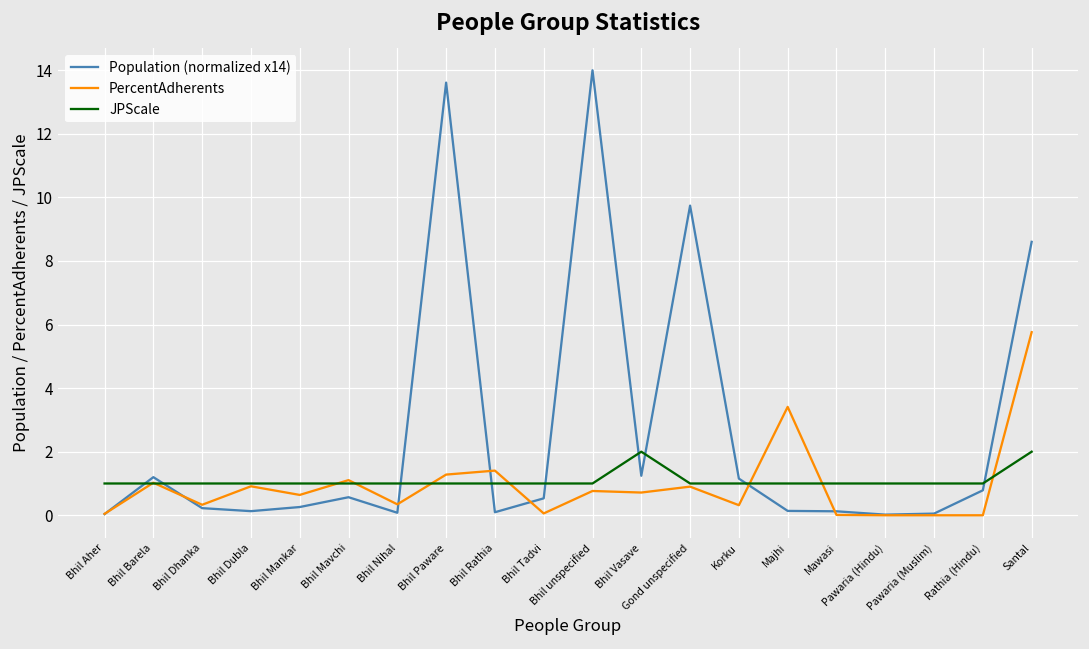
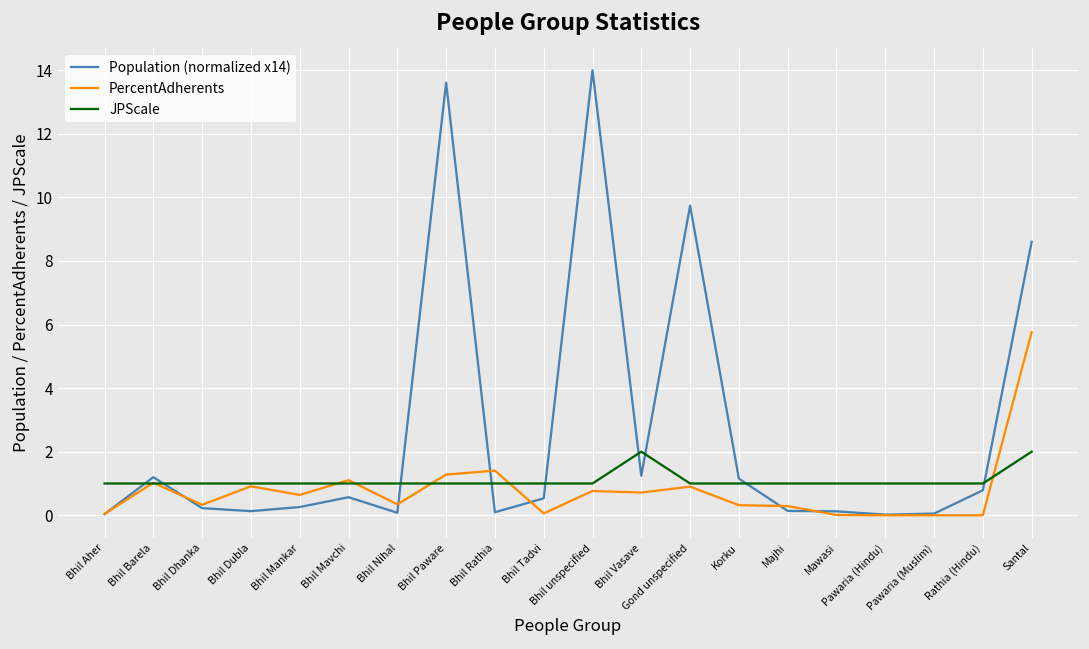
  {
    "Population (normalized x14)": {
      "Bhil Barela": 1.2,
      "Bhil Dhanka": 0.2,
      "Bhil Dubla": 0.1,
      "Bhil Mankar": 0.3,
      "Bhil Mavchi": 0.6,
      "Bhil Nihal": 0.1,
      "Bhil Paware": 13.6,
      "Bhil Rathia": 0.1,
      "Bhil Tadvi": 0.5,
      "Bhil unspecified": 14.0,
      "Bhil Vasave": 1.2,
      "Gond unspecified": 9.7,
      "Korku": 1.2,
      "Majhi": 0.1,
      "Mawasi": 0.1,
      "Rathia (Hindu)": 0.8,
      "Santal": 8.6
    },
    "PercentAdherents": {
      "Bhil Dhanka": 0.3,
      "Bhil Dubla": 0.9,
      "Bhil Mankar": 0.6,
      "Bhil Mavchi": 1.1,
      "Bhil Nihal": 0.3,
      "Bhil Paware": 1.3,
      "Bhil Rathia": 1.4,
      "Bhil Tadvi": 0.1,
      "Bhil unspecified": 0.8,
      "Bhil Vasave": 0.7,
      "Gond unspecified": 0.9,
      "Korku": 0.3,
-     "Majhi": 3.4,
+     "Majhi": 0.3,
      "Mawasi": 0.0,
      "Rathia (Hindu)": 0.0,
      "Santal": 5.8
    },
    "JPScale": {
      "Bhil Aher": 1.0,
      "Bhil Dhanka": 1.0,
      "Bhil Dubla": 1.0,
      "Bhil Mankar": 1.0,
      "Bhil Mavchi": 1.0,
      "Bhil Nihal": 1.0,
      "Bhil Paware": 1.0,
      "Bhil Rathia": 1.0,
      "Bhil Tadvi": 1.0,
      "Bhil unspecified": 1.0,
      "Bhil Vasave": 2.0,
      "Gond unspecified": 1.0,
      "Korku": 1.0,
      "Majhi": 1.0,
      "Mawasi": 1.0,
      "Pawaria (Hindu)": 1.0,
      "Pawaria (Muslim)": 1.0,
      "Rathia (Hindu)": 1.0,
      "Santal": 2.0
    }
  }
